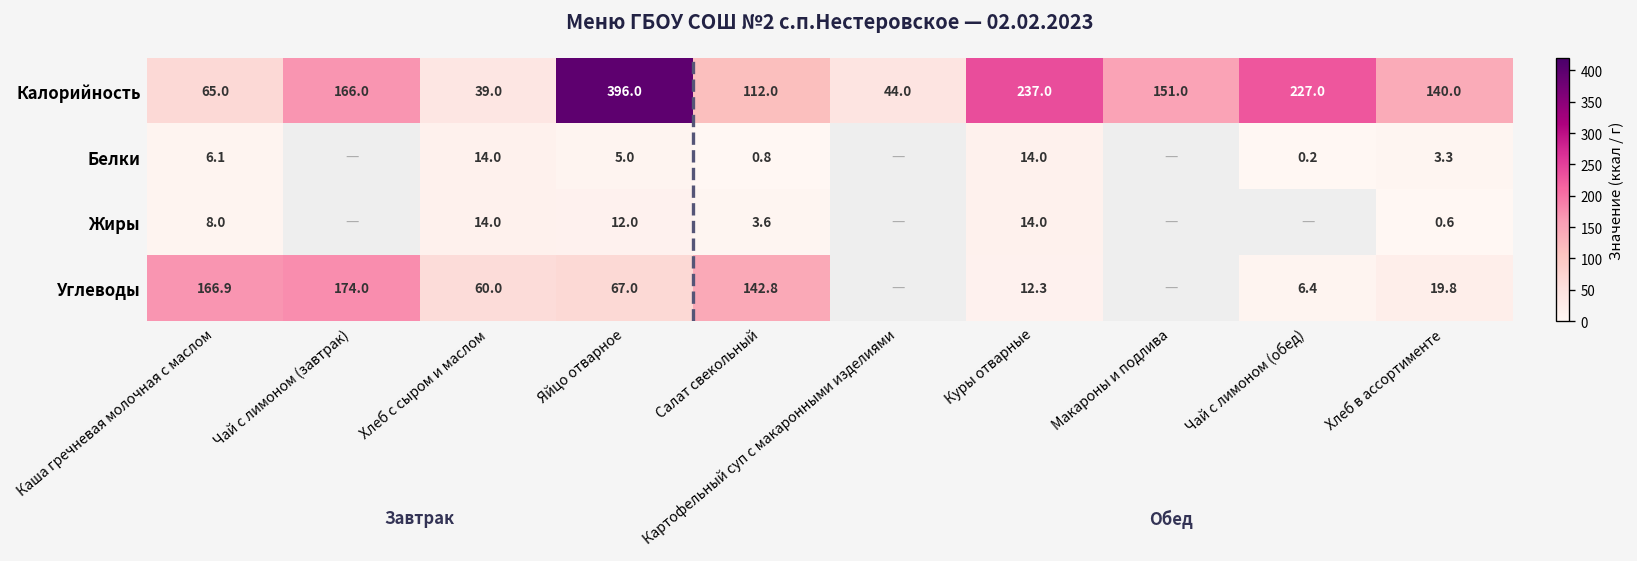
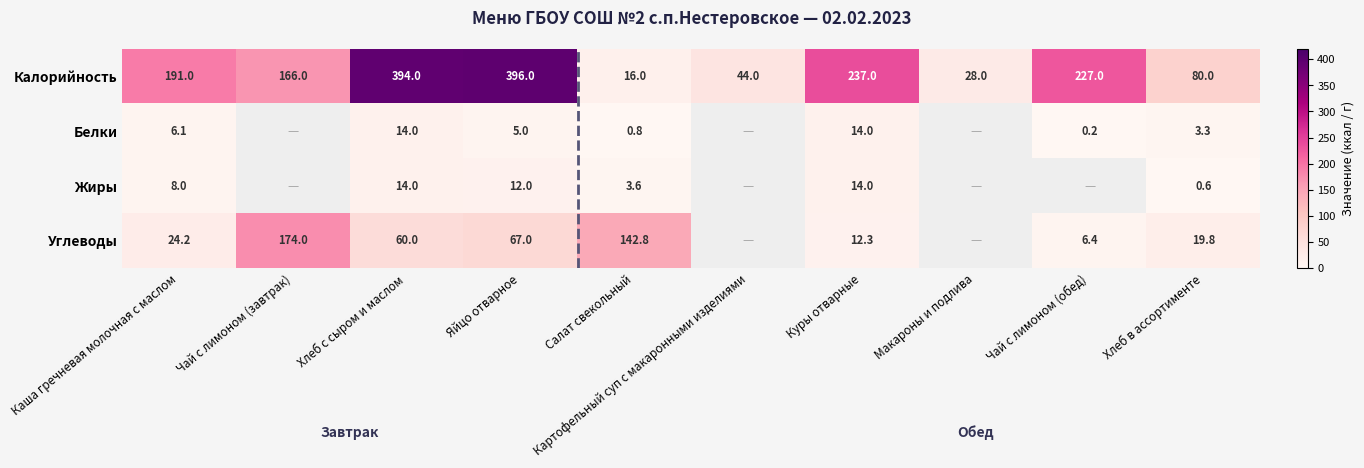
  {
    "Калорийность": {
-     "Каша гречневая молочная с маслом": 65.0,
+     "Каша гречневая молочная с маслом": 191.0,
      "Чай с лимоном (завтрак)": 166.0,
-     "Хлеб с сыром и маслом": 39.0,
+     "Хлеб с сыром и маслом": 394.0,
      "Яйцо отварное": 396.0,
-     "Салат свекольный": 112.0,
+     "Салат свекольный": 16.0,
      "Картофельный суп с макаронными изделиями": 44.0,
      "Куры отварные": 237.0,
-     "Макароны и подлива": 151.0,
+     "Макароны и подлива": 28.0,
      "Чай с лимоном (обед)": 227.0,
-     "Хлеб в ассортименте": 140.0
+     "Хлеб в ассортименте": 80.0
    },
    "Белки": {
      "Каша гречневая молочная с маслом": 6.1,
      "Хлеб с сыром и маслом": 14.0,
      "Яйцо отварное": 5.0,
      "Салат свекольный": 0.8,
      "Куры отварные": 14.0,
      "Чай с лимоном (обед)": 0.2,
      "Хлеб в ассортименте": 3.3
    },
    "Жиры": {
      "Каша гречневая молочная с маслом": 8.0,
      "Хлеб с сыром и маслом": 14.0,
      "Яйцо отварное": 12.0,
      "Салат свекольный": 3.6,
      "Куры отварные": 14.0,
      "Хлеб в ассортименте": 0.6
    },
    "Углеводы": {
-     "Каша гречневая молочная с маслом": 166.9,
+     "Каша гречневая молочная с маслом": 24.2,
      "Чай с лимоном (завтрак)": 174.0,
      "Хлеб с сыром и маслом": 60.0,
      "Яйцо отварное": 67.0,
      "Салат свекольный": 142.8,
      "Куры отварные": 12.3,
      "Чай с лимоном (обед)": 6.4,
      "Хлеб в ассортименте": 19.8
    }
  }
